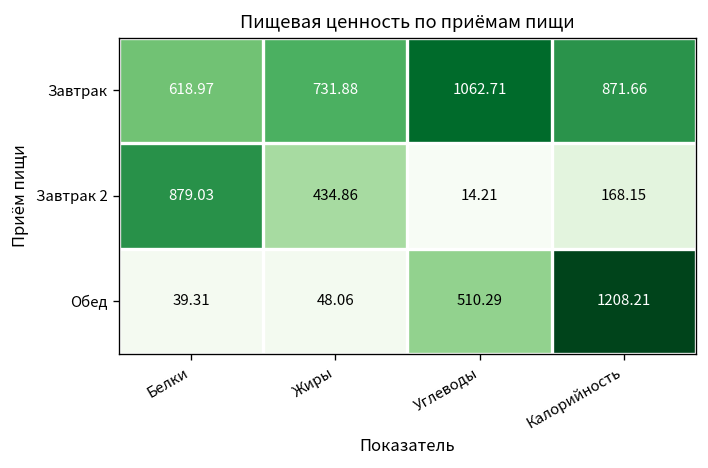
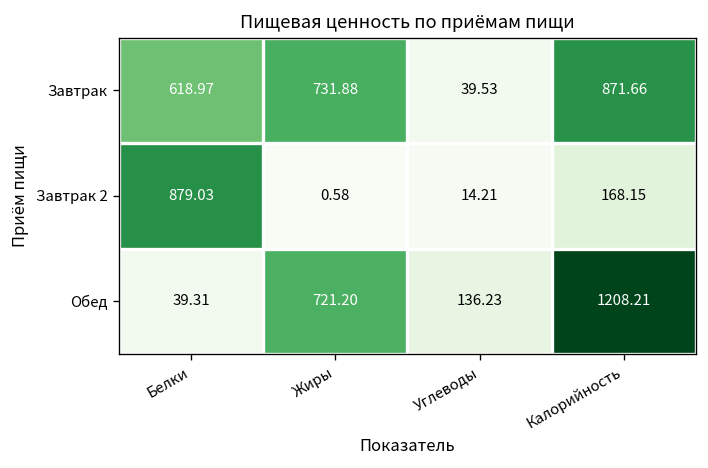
  {
    "Завтрак": {
      "Белки": 618.97,
      "Жиры": 731.88,
-     "Углеводы": 1062.71,
+     "Углеводы": 39.53,
      "Калорийность": 871.66
    },
    "Завтрак 2": {
      "Белки": 879.03,
-     "Жиры": 434.86,
+     "Жиры": 0.58,
      "Углеводы": 14.21,
      "Калорийность": 168.15
    },
    "Обед": {
      "Белки": 39.31,
-     "Жиры": 48.06,
-     "Углеводы": 510.29,
+     "Жиры": 721.20,
+     "Углеводы": 136.23,
      "Калорийность": 1208.21
    }
  }
